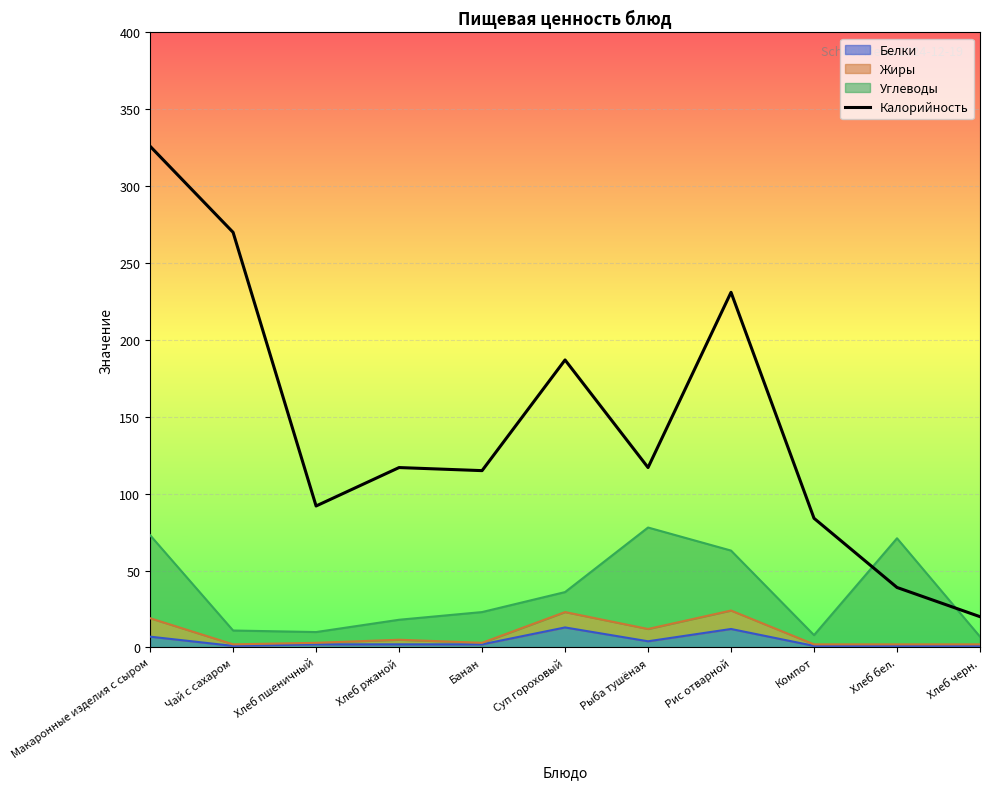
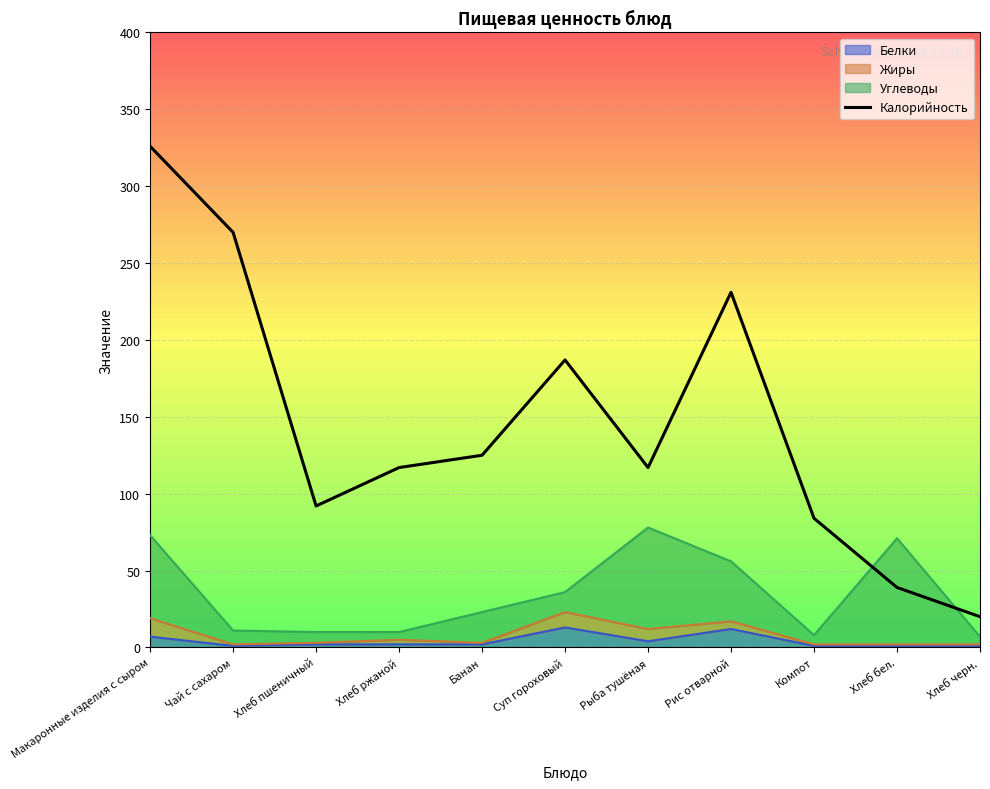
  {
    "Белки": {
      "Макаронные изделия с сыром": 7,
      "Хлеб ржаной": 2,
      "Суп гороховый": 13,
      "Рыба тушёная": 4,
      "Рис отварной": 12
    },
    "Жиры": {
-     "Рис отварной": 12
+     "Рис отварной": 5
    },
    "Углеводы": {
-     "Хлеб ржаной": 13,
+     "Хлеб ржаной": 5,
      "Рис отварной": 39
    },
    "Калорийность": {
      "Макаронные изделия с сыром": 326,
      "Чай с сахаром": 270,
      "Хлеб пшеничный": 92,
      "Хлеб ржаной": 117,
-     "Банан": 115,
+     "Банан": 125,
      "Суп гороховый": 187,
      "Рыба тушёная": 117,
      "Рис отварной": 231,
      "Компот": 84,
      "Хлеб бел.": 39,
      "Хлеб черн.": 20
    }
  }
